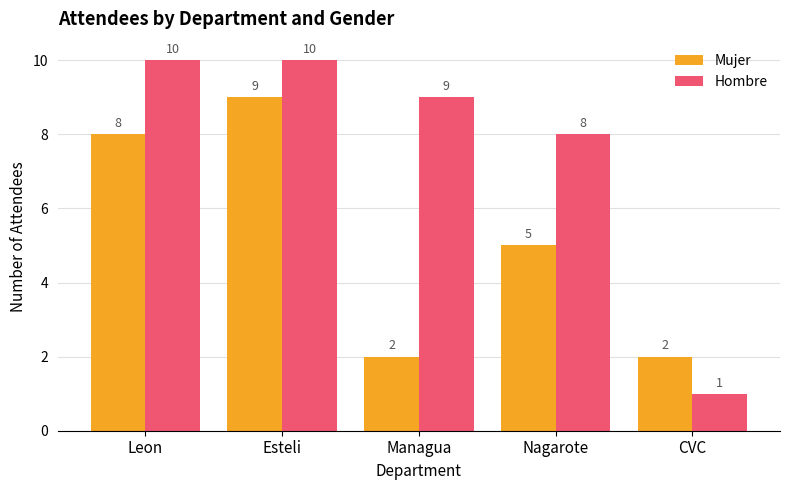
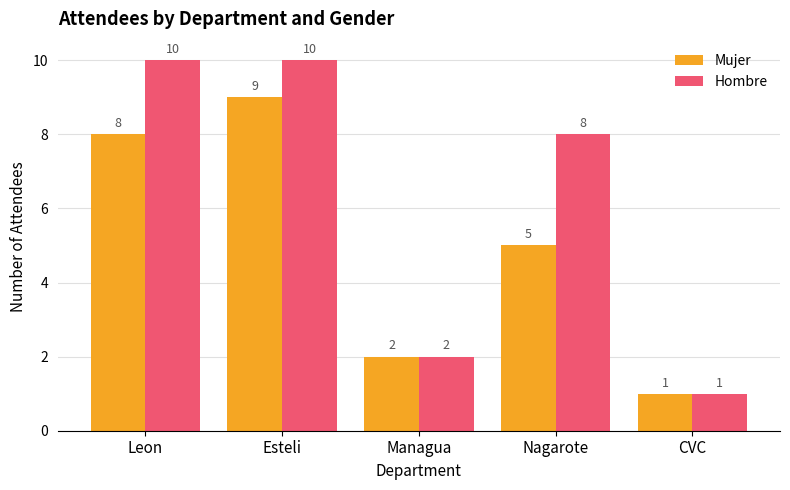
  {
    "Mujer": {
      "Leon": 8,
      "Esteli": 9,
      "Managua": 2,
      "Nagarote": 5,
-     "CVC": 2
+     "CVC": 1
    },
    "Hombre": {
      "Leon": 10,
      "Esteli": 10,
-     "Managua": 9,
+     "Managua": 2,
      "Nagarote": 8,
      "CVC": 1
    }
  }
